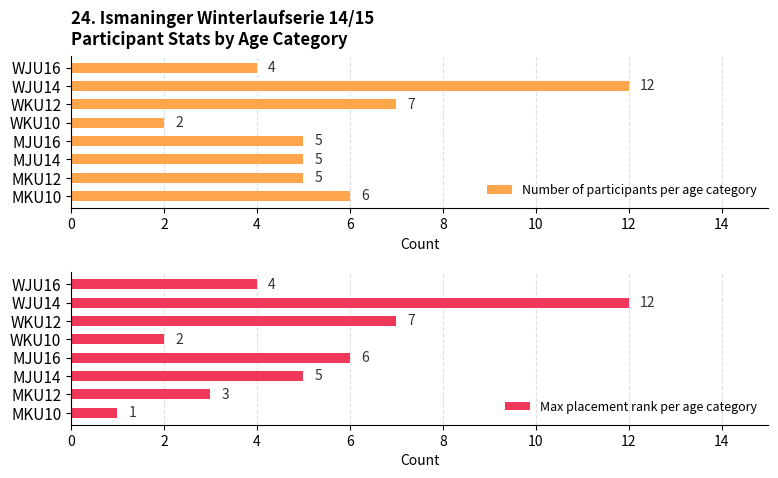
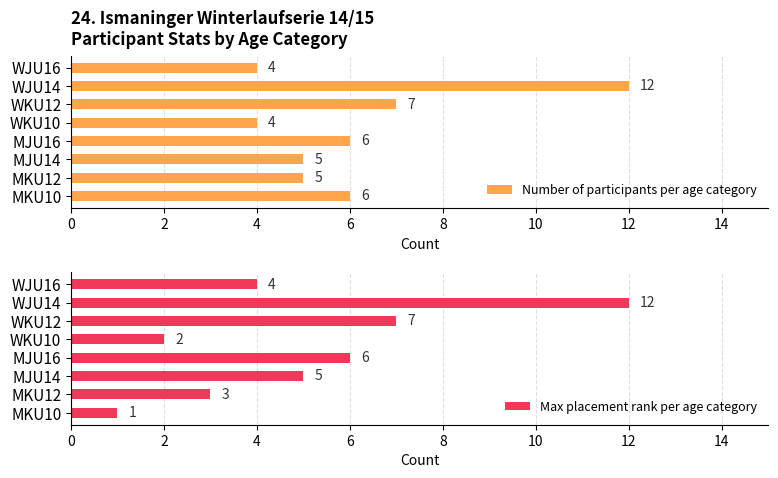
  {
    "24. Ismaninger Winterlaufserie 14/15 Participant Stats by Age Category": {
      "WJU16": 4,
      "WJU14": 12,
      "WKU12": 7,
-     "WKU10": 2,
-     "MJU16": 5,
+     "WKU10": 4,
+     "MJU16": 6,
      "MJU14": 5,
      "MKU12": 5,
      "MKU10": 6
    }
  }
